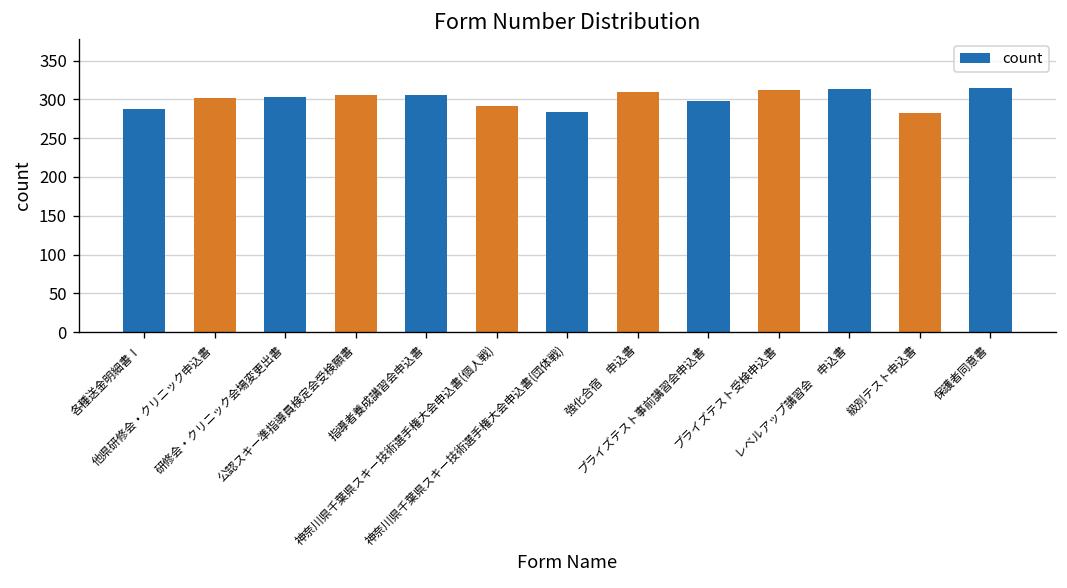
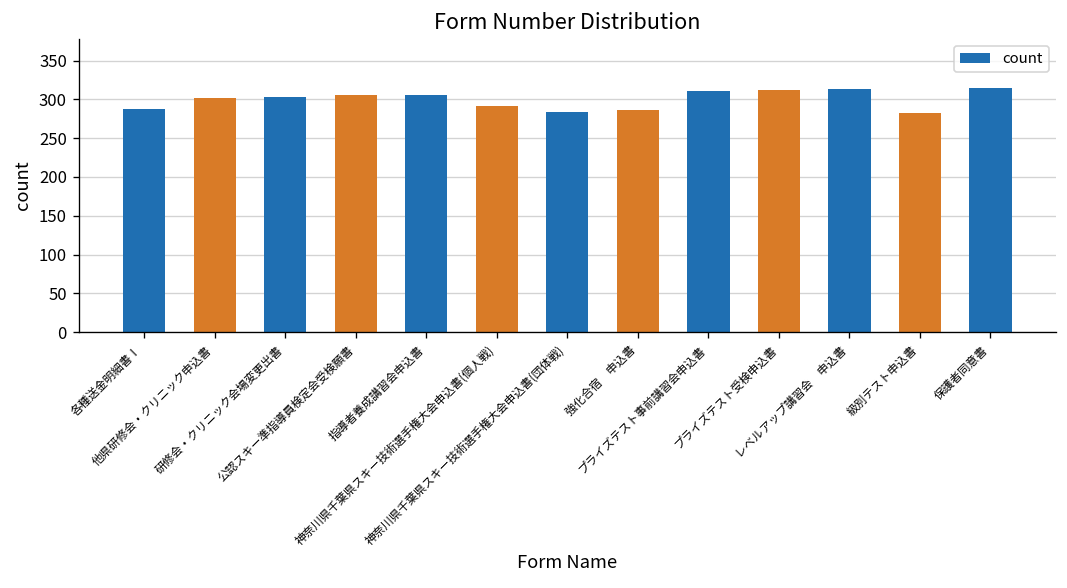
  {
    "各種送金明細書Ⅰ": 290,
    "他県研修会・クリニック申込書": 300,
    "研修会・クリニック会場変更出書": 300,
    "公認スキー準指導員検定会受検願書": 310,
    "指導者養成講習会申込書": 310,
    "神奈川県千葉県スキー技術選手権大会申込書(個人戦)": 290,
    "神奈川県千葉県スキー技術選手権大会申込書(団体戦)": 280,
-   "強化合宿 申込書": 310,
-   "プライズテスト事前講習会申込書": 300,
+   "強化合宿 申込書": 290,
+   "プライズテスト事前講習会申込書": 310,
    "プライズテスト受検申込書": 310,
    "レベルアップ講習会 申込書": 310,
    "級別テスト申込書": 280,
    "保護者同意書": 320
  }
